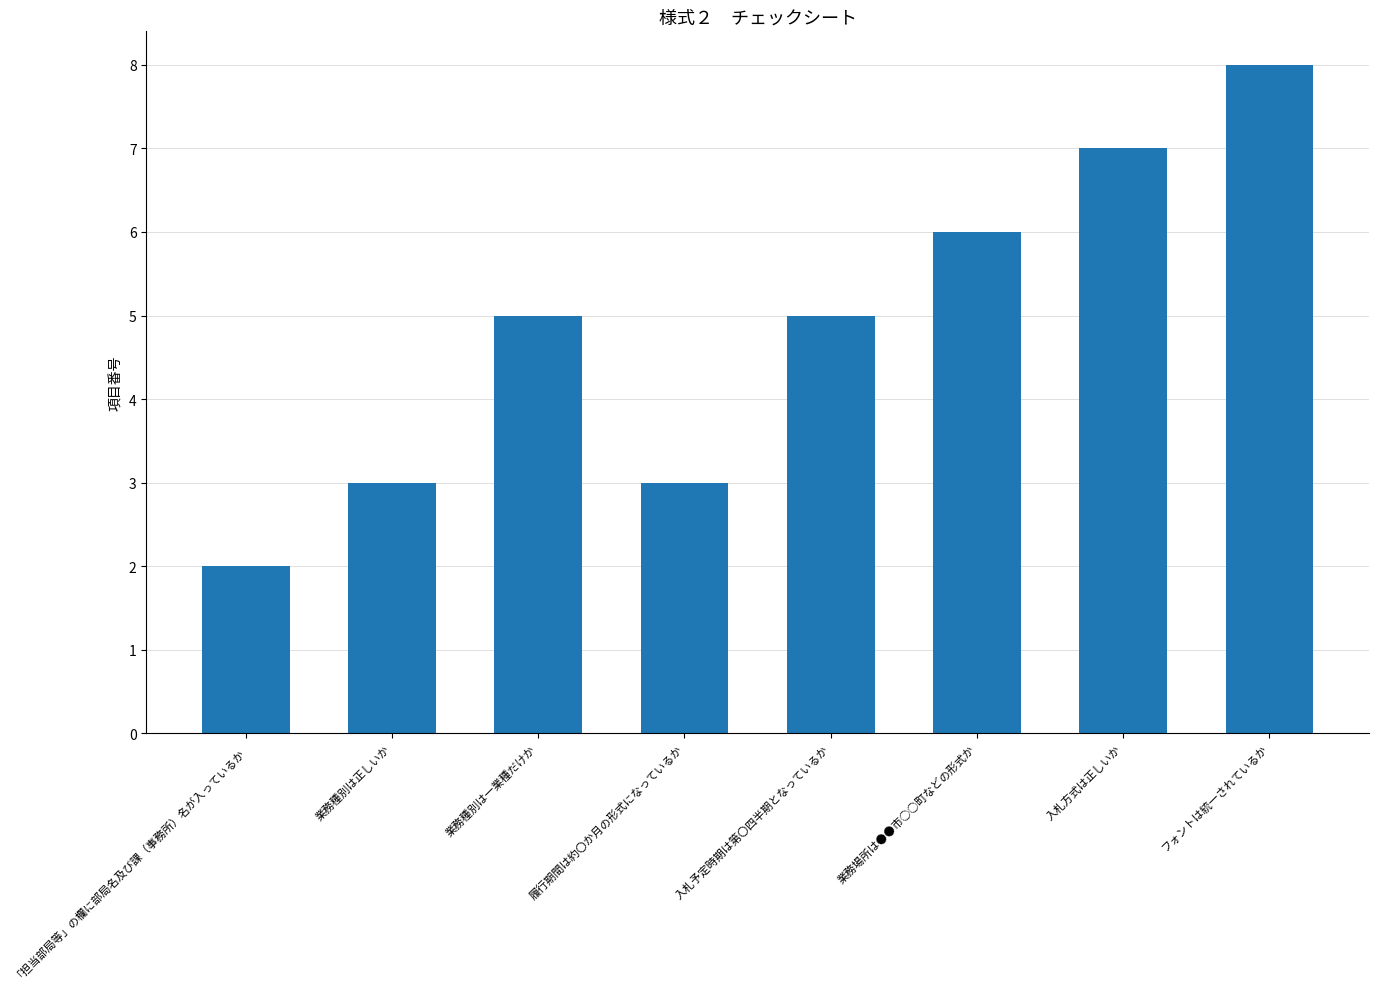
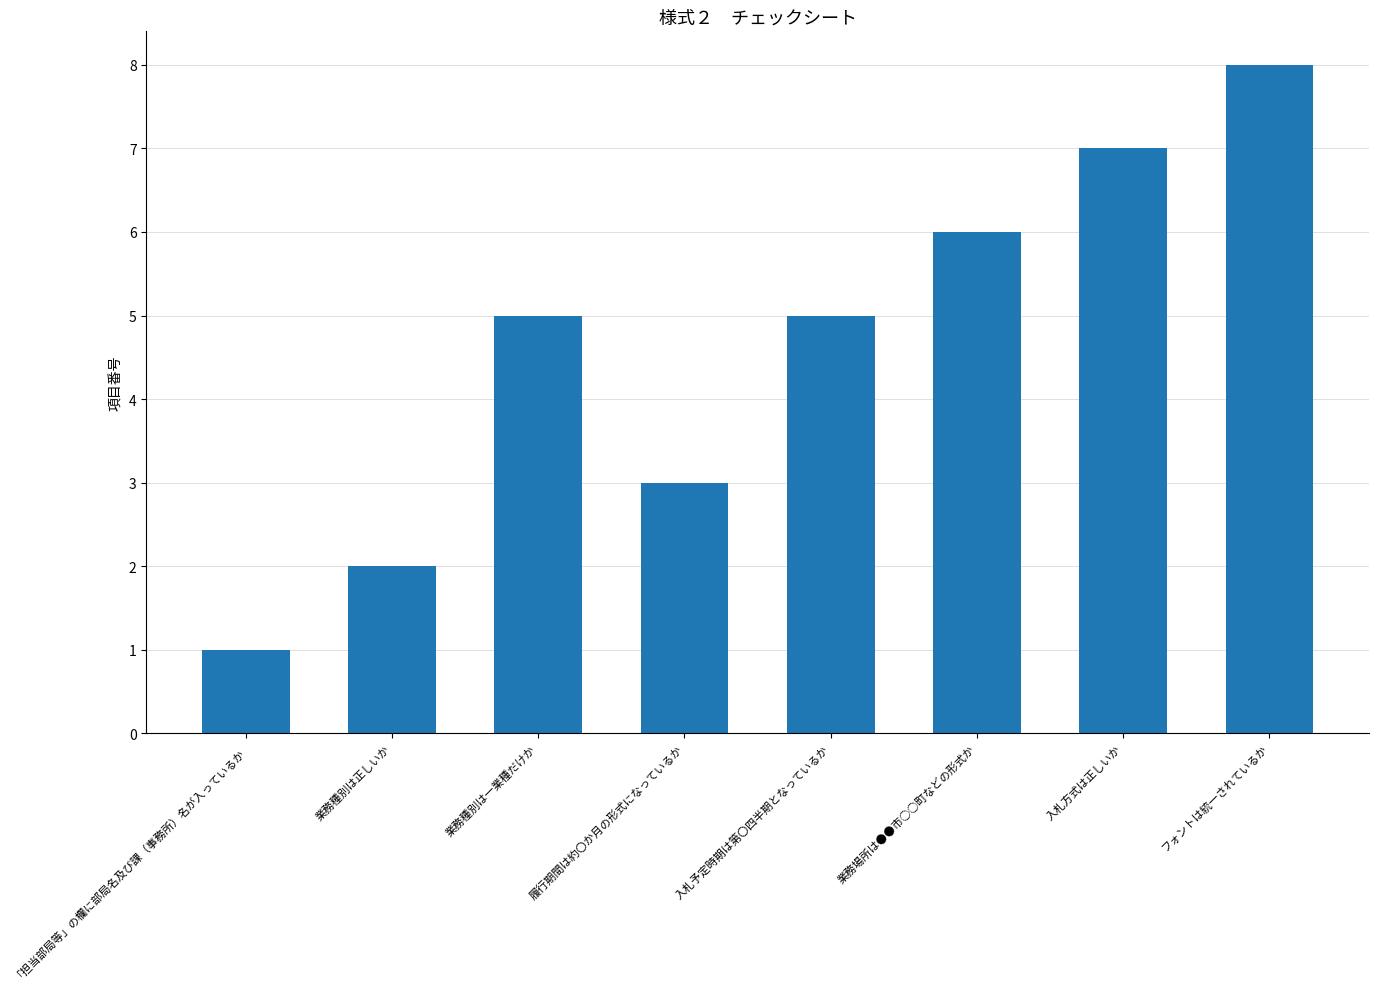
  {
-   "「担当部局等」の欄に部局名及び課（事務所）名が入っているか": 2,
-   "業務種別は正しいか": 3,
+   "「担当部局等」の欄に部局名及び課（事務所）名が入っているか": 1,
+   "業務種別は正しいか": 2,
    "業務種別は一業種だけか": 5,
    "履行期間は約〇か月の形式になっているか": 3,
    "入札予定時期は第〇四半期となっているか": 5,
    "業務場所は●●市○○町などの形式か": 6,
    "入札方式は正しいか": 7,
    "フォントは統一されているか": 8
  }
